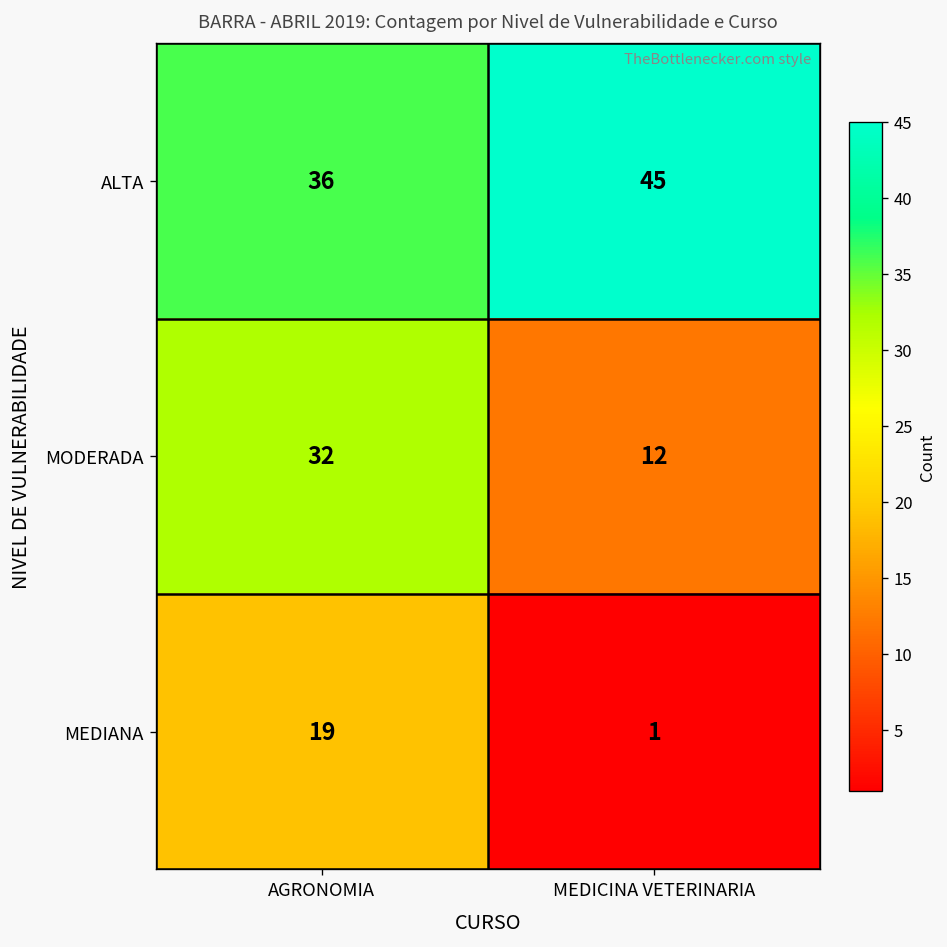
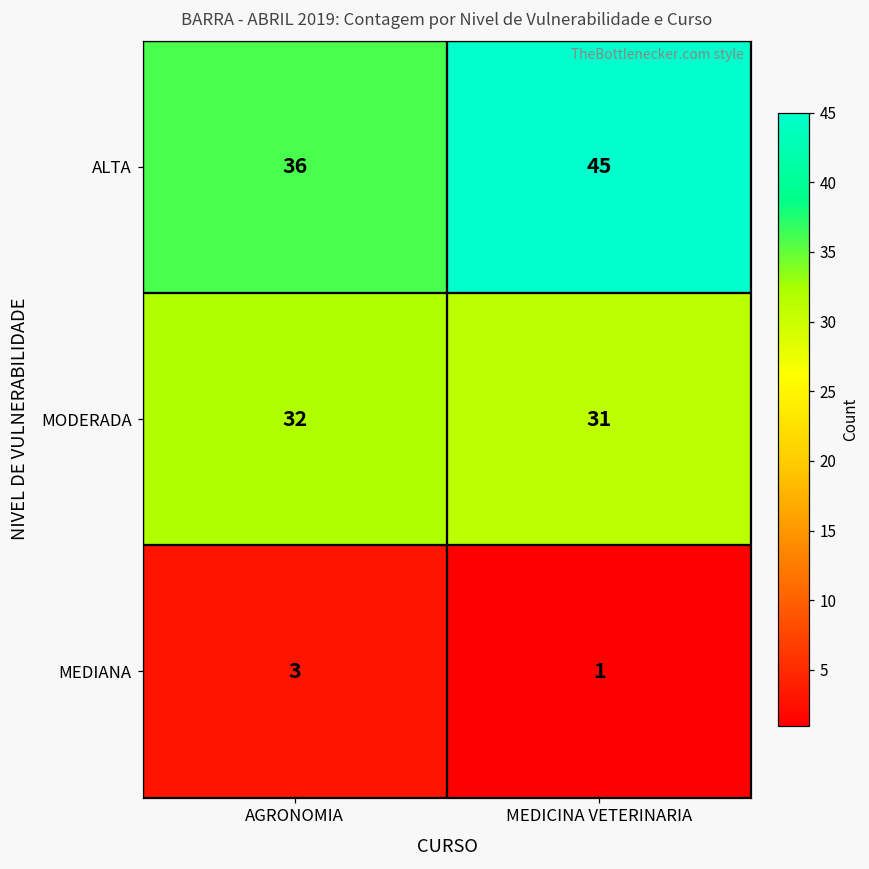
  {
    "ALTA": {
      "AGRONOMIA": 36
    },
    "MODERADA": {
      "AGRONOMIA": 32,
-     "MEDICINA VETERINARIA": 12
+     "MEDICINA VETERINARIA": 31
    },
    "MEDIANA": {
-     "AGRONOMIA": 19,
+     "AGRONOMIA": 3,
      "MEDICINA VETERINARIA": 1
    }
  }
